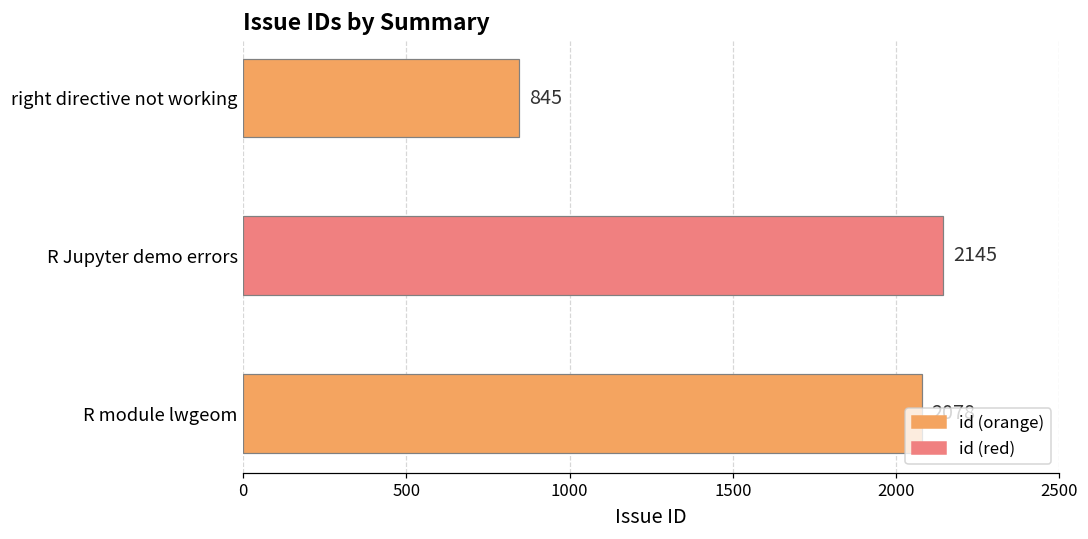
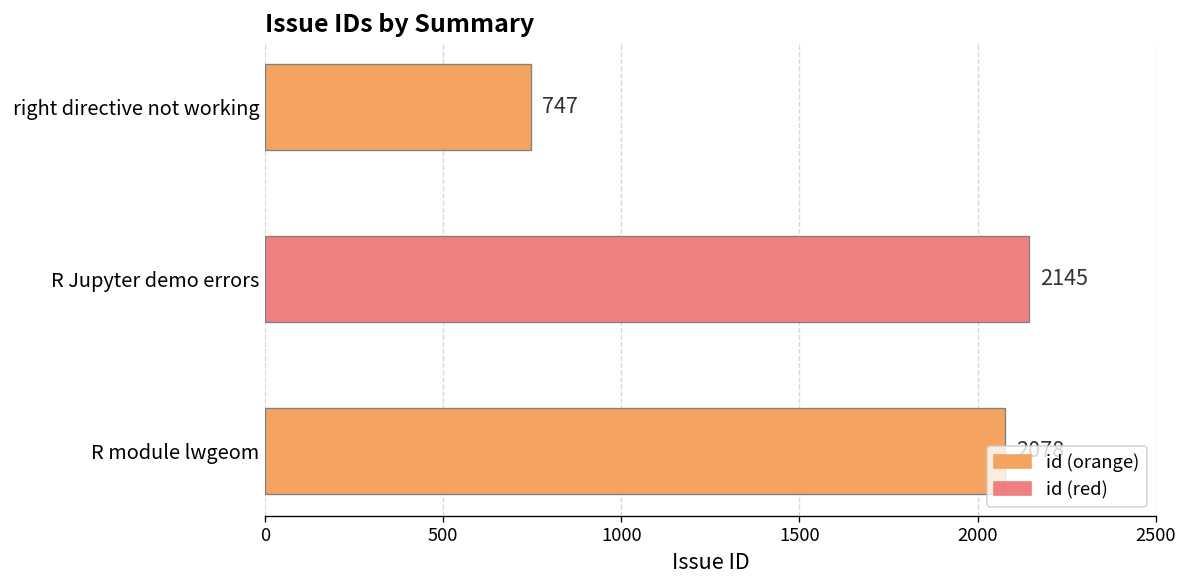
  {
-   "right directive not working": 845,
+   "right directive not working": 747,
    "R Jupyter demo errors": 2145
  }
